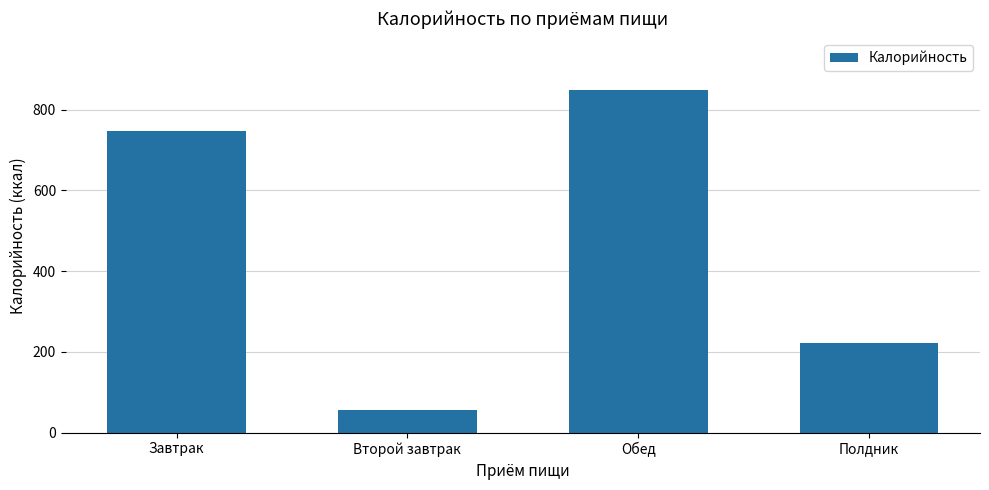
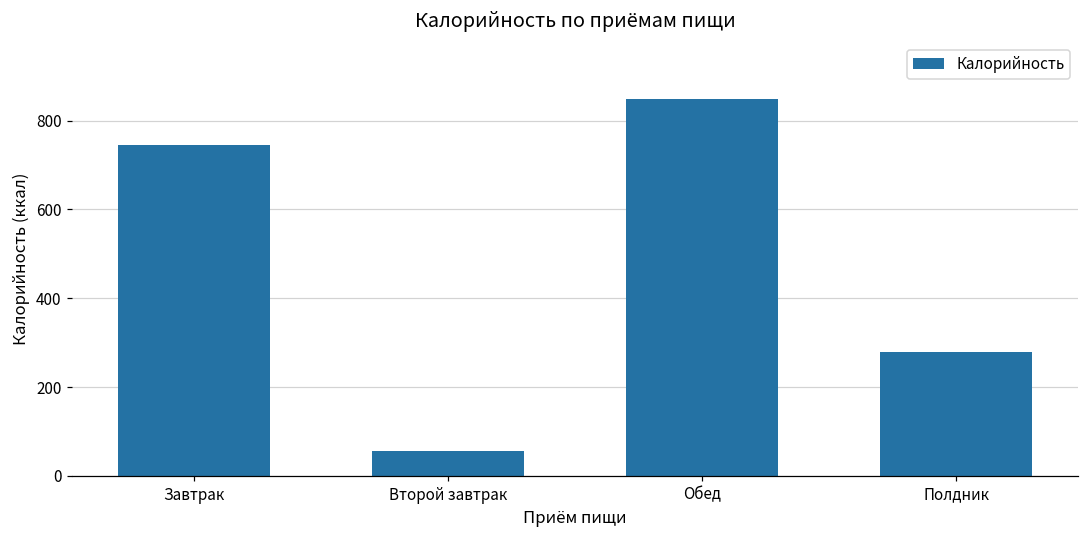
  {
    "Завтрак": 750,
    "Второй завтрак": 60,
    "Обед": 850,
-   "Полдник": 220
+   "Полдник": 280
  }
